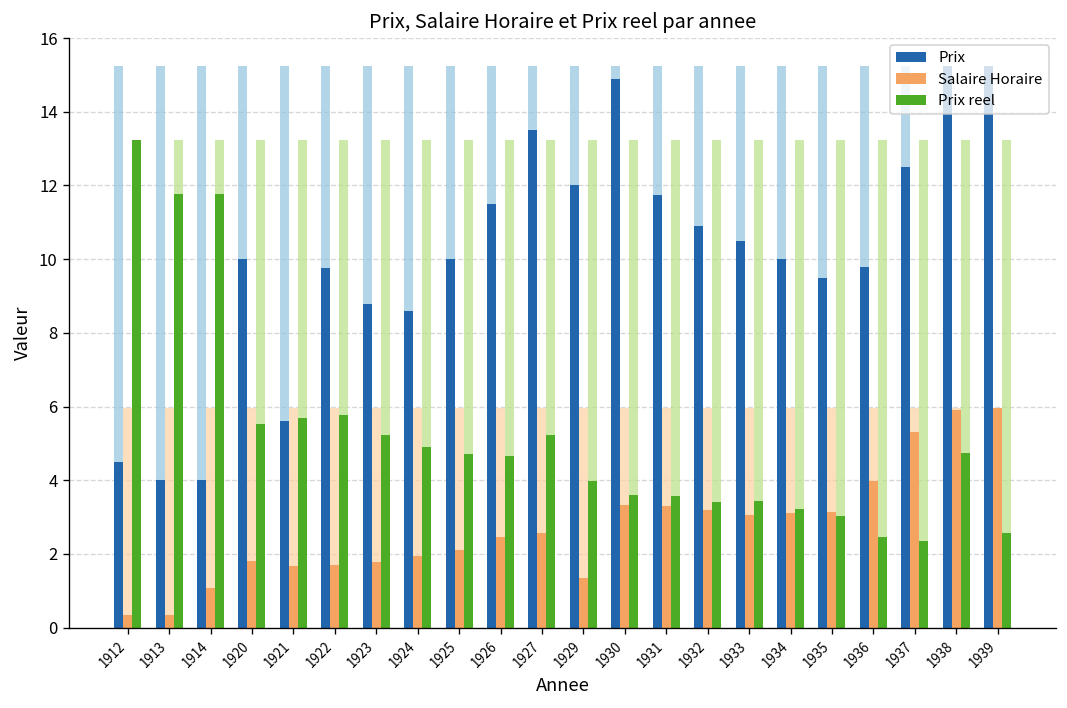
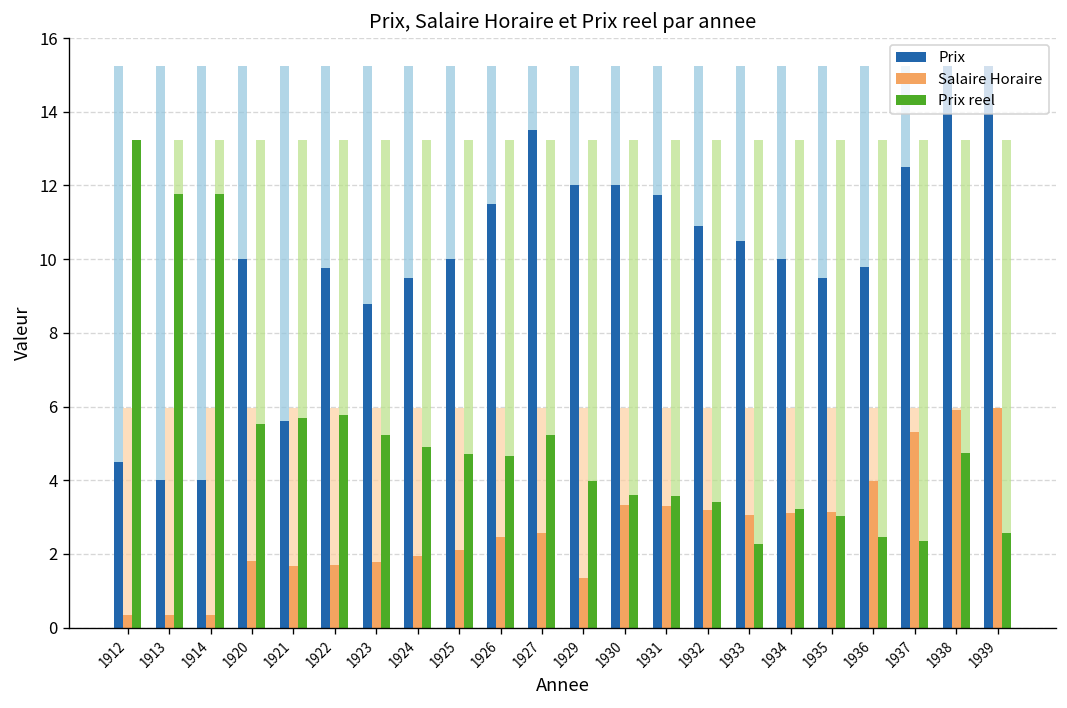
  {
    "Prix": {
-     "1924": 8.6,
-     "1930": 14.9
+     "1924": 9.5,
+     "1930": 12.0
    },
    "Salaire Horaire": {
-     "1914": 1.1,
+     "1914": 0.3,
      "1938": 5.9,
      "1939": 6.0
    },
    "Prix reel": {
      "1912": 13.2,
-     "1933": 3.4
+     "1933": 2.3
    }
  }
